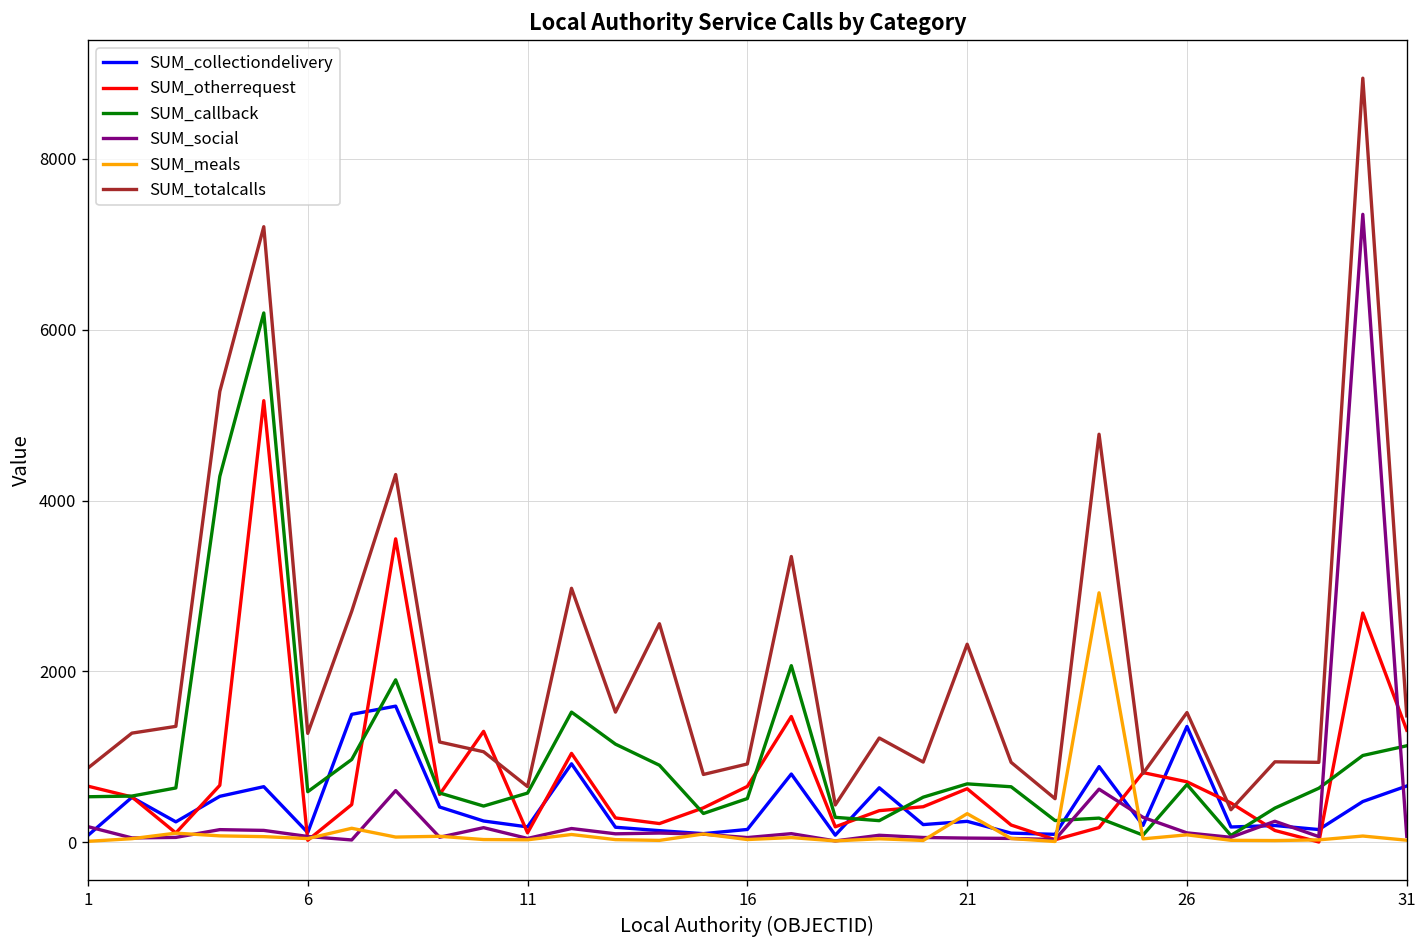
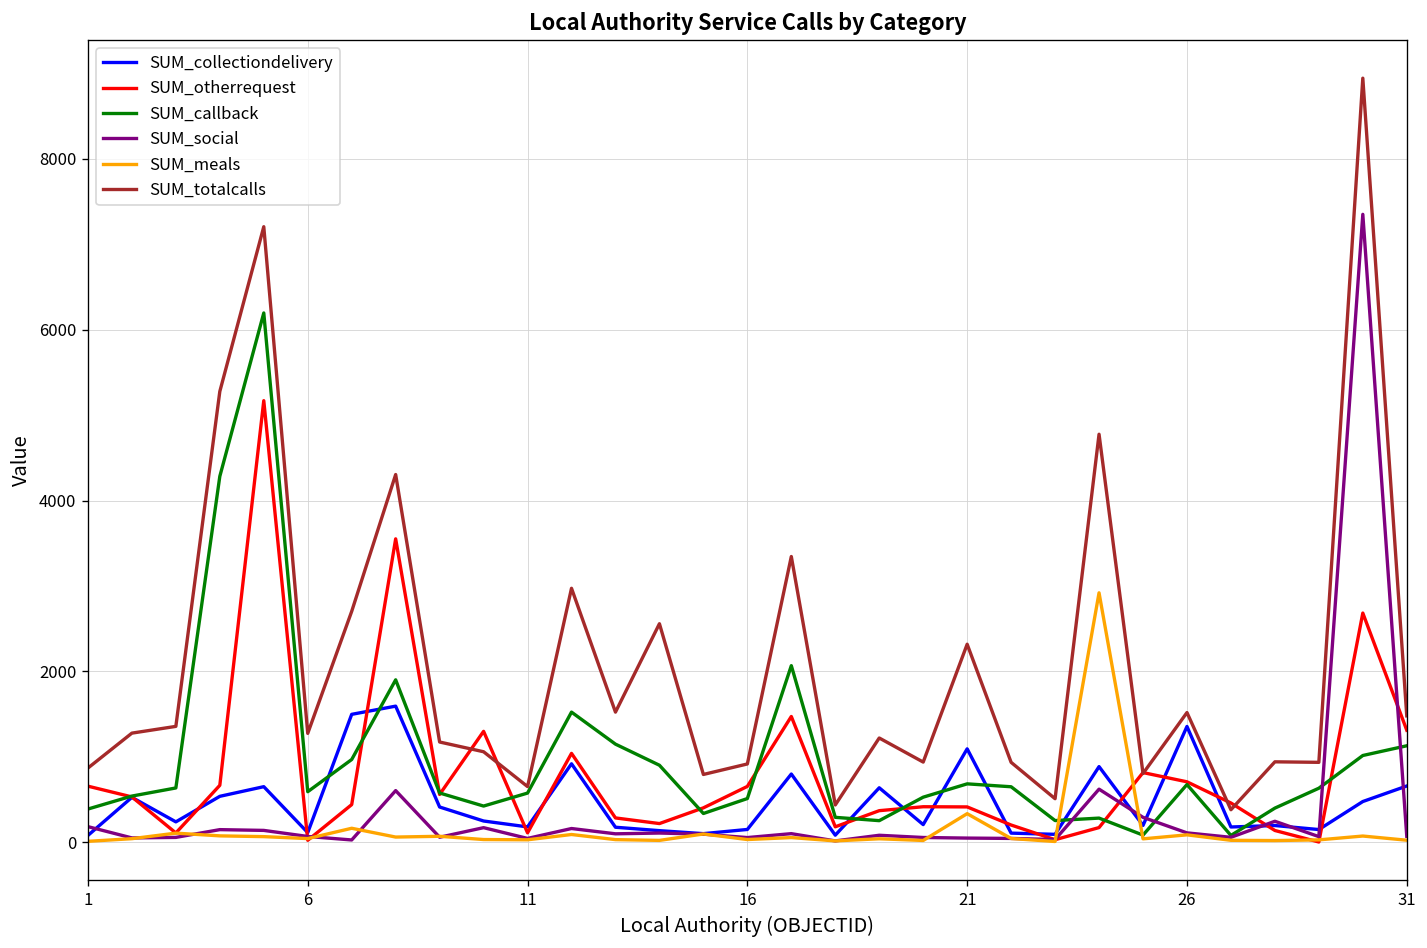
  {
    "SUM_collectiondelivery": {
      "1": 100,
      "6": 100,
      "11": 200,
      "16": 100,
-     "21": 200,
+     "21": 1100,
      "26": 1400,
      "31": 700
    },
    "SUM_otherrequest": {
      "1": 700,
      "11": 100,
      "16": 700,
-     "21": 600,
+     "21": 400,
      "31": 1300
    },
    "SUM_callback": {
-     "1": 500,
+     "1": 400,
      "6": 600,
      "11": 600,
      "16": 500,
      "21": 700,
      "31": 1100
    },
    "SUM_social": {
      "1": 200,
      "21": 0,
      "31": 100
    },
    "SUM_meals": {
      "1": 0,
      "21": 300,
      "31": 0
    },
    "SUM_totalcalls": {
      "1": 900,
      "6": 1300,
      "11": 700,
      "16": 900,
      "21": 2300,
      "26": 1500,
      "31": 1500
    }
  }
